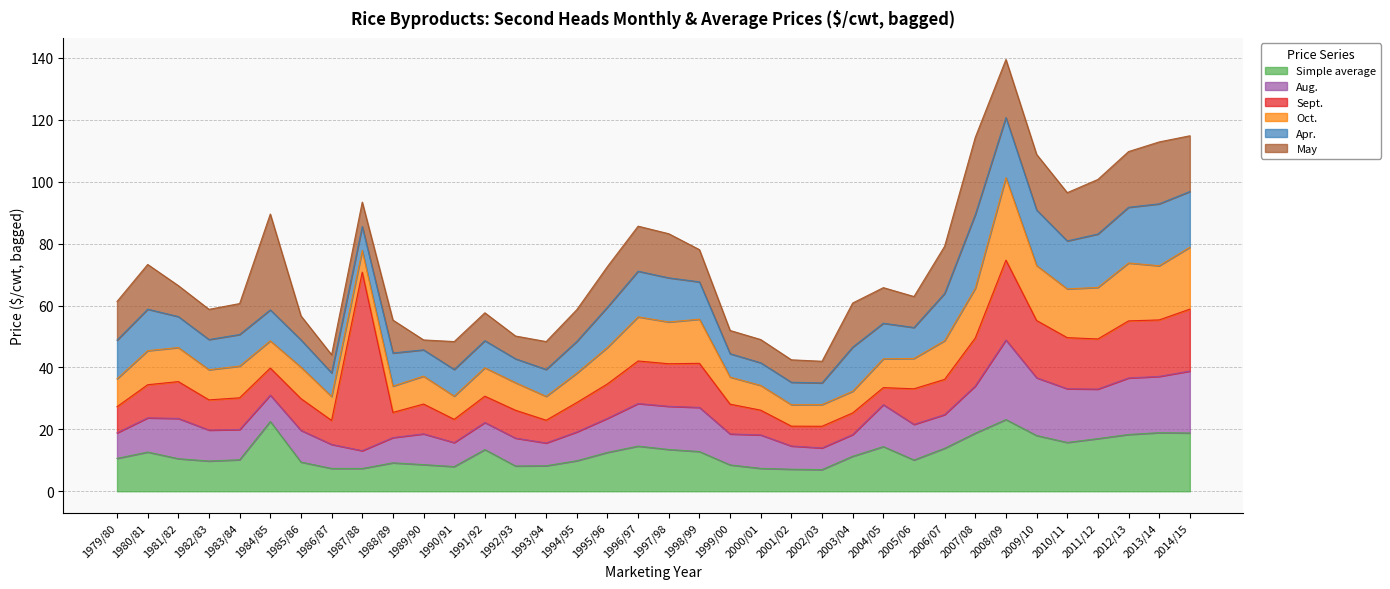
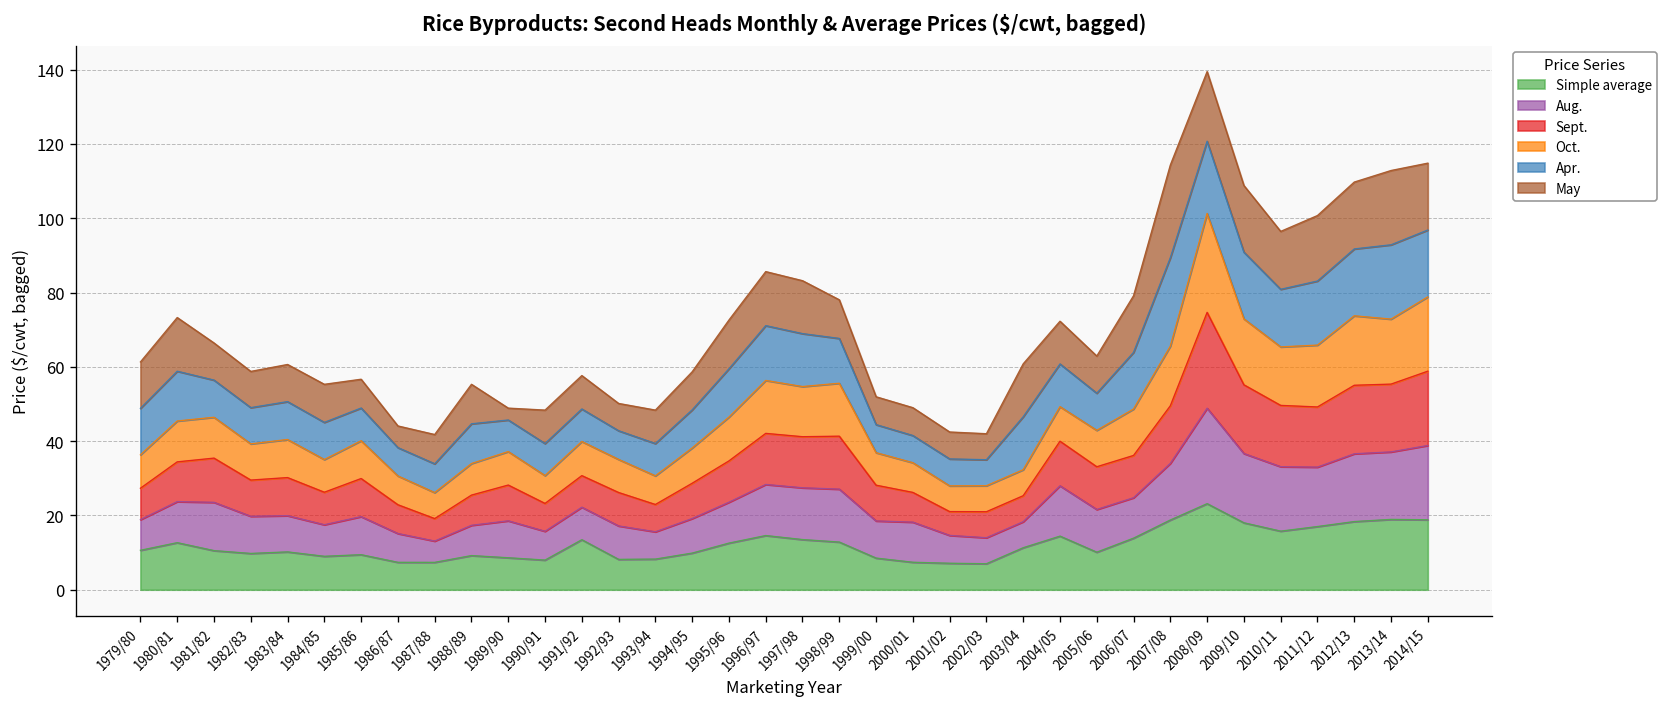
  {
    "Simple average": {
      "1979/80": 11,
      "1980/81": 13,
      "1981/82": 11,
      "1982/83": 10,
      "1983/84": 10,
-     "1984/85": 23,
+     "1984/85": 9,
      "1985/86": 9,
      "1986/87": 7,
      "1987/88": 7,
      "1988/89": 9,
      "1989/90": 9,
      "1990/91": 8,
      "1991/92": 13,
      "1992/93": 8,
      "1993/94": 8,
      "1994/95": 10,
      "1995/96": 13,
      "1996/97": 15,
      "1997/98": 14,
      "1998/99": 13,
      "1999/00": 9,
      "2000/01": 7,
      "2001/02": 7,
      "2002/03": 7,
      "2003/04": 11,
      "2004/05": 14,
      "2005/06": 10,
      "2006/07": 14,
      "2007/08": 19,
      "2008/09": 23,
      "2009/10": 18,
      "2010/11": 16,
      "2011/12": 17,
      "2012/13": 18,
      "2013/14": 19,
      "2014/15": 19
    },
    "Sept.": {
      "1979/80": 8,
      "1980/81": 11,
      "1981/82": 12,
      "1982/83": 10,
      "1983/84": 10,
      "1984/85": 9,
      "1985/86": 10,
      "1986/87": 8,
-     "1987/88": 58,
+     "1987/88": 6,
      "1988/89": 8,
      "1989/90": 10,
      "1990/91": 8,
      "1991/92": 9,
      "1992/93": 9,
      "1993/94": 7,
      "1994/95": 10,
      "1995/96": 11,
      "1996/97": 14,
      "1997/98": 14,
      "1998/99": 14,
      "1999/00": 10,
      "2000/01": 8,
      "2001/02": 6,
      "2002/03": 7,
      "2003/04": 7,
-     "2004/05": 6,
+     "2004/05": 12,
      "2005/06": 12,
      "2006/07": 11,
      "2007/08": 16,
      "2008/09": 26,
      "2009/10": 19,
      "2010/11": 17,
      "2011/12": 16,
      "2012/13": 18,
      "2013/14": 18,
      "2014/15": 20
    },
    "May": {
      "1979/80": 13,
      "1980/81": 14,
      "1981/82": 10,
      "1982/83": 10,
      "1983/84": 10,
-     "1984/85": 31,
+     "1984/85": 10,
      "1985/86": 8,
      "1986/87": 6,
      "1987/88": 8,
      "1988/89": 11,
      "1989/90": 3,
      "1990/91": 9,
      "1991/92": 9,
      "1992/93": 7,
      "1993/94": 9,
      "1994/95": 10,
      "1995/96": 13,
      "1996/97": 15,
      "1997/98": 14,
      "1998/99": 10,
      "1999/00": 8,
      "2000/01": 8,
      "2001/02": 7,
      "2002/03": 7,
      "2003/04": 14,
      "2004/05": 12,
      "2005/06": 10,
      "2006/07": 15,
      "2007/08": 25,
      "2008/09": 19,
      "2009/10": 18,
      "2010/11": 16,
      "2011/12": 18,
      "2012/13": 18,
      "2013/14": 20,
      "2014/15": 18
    }
  }
